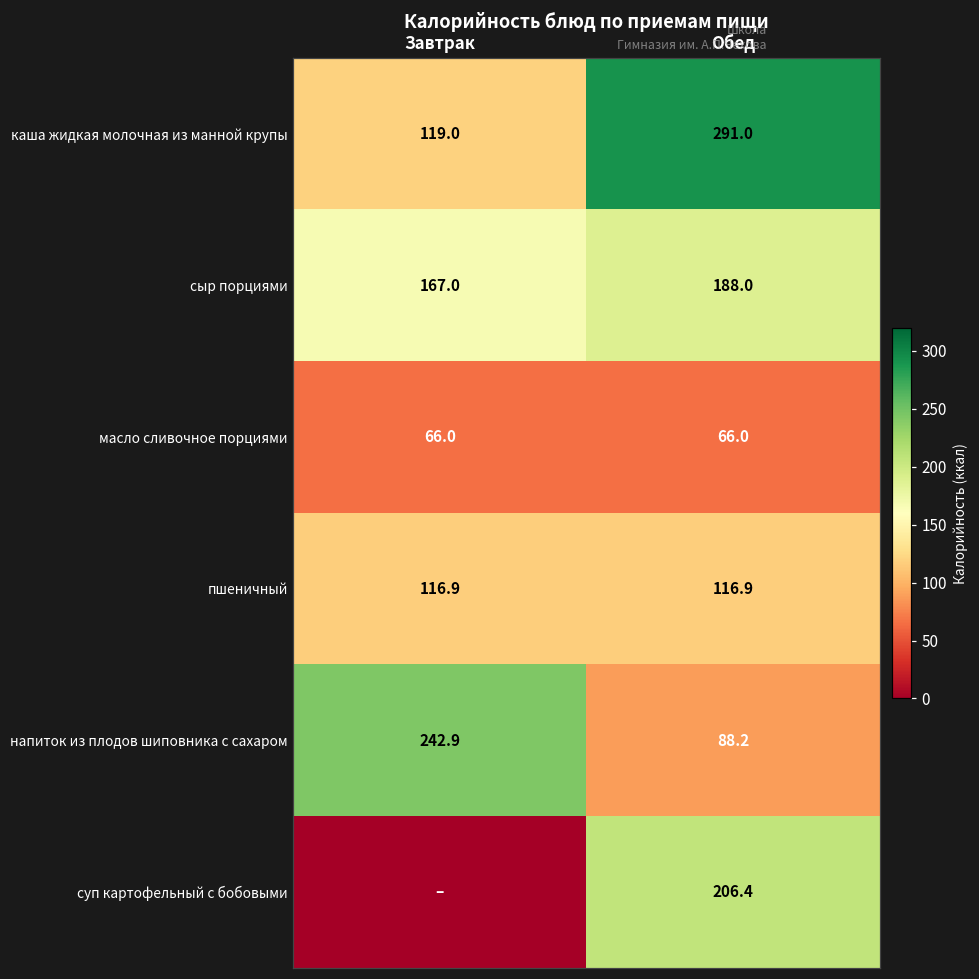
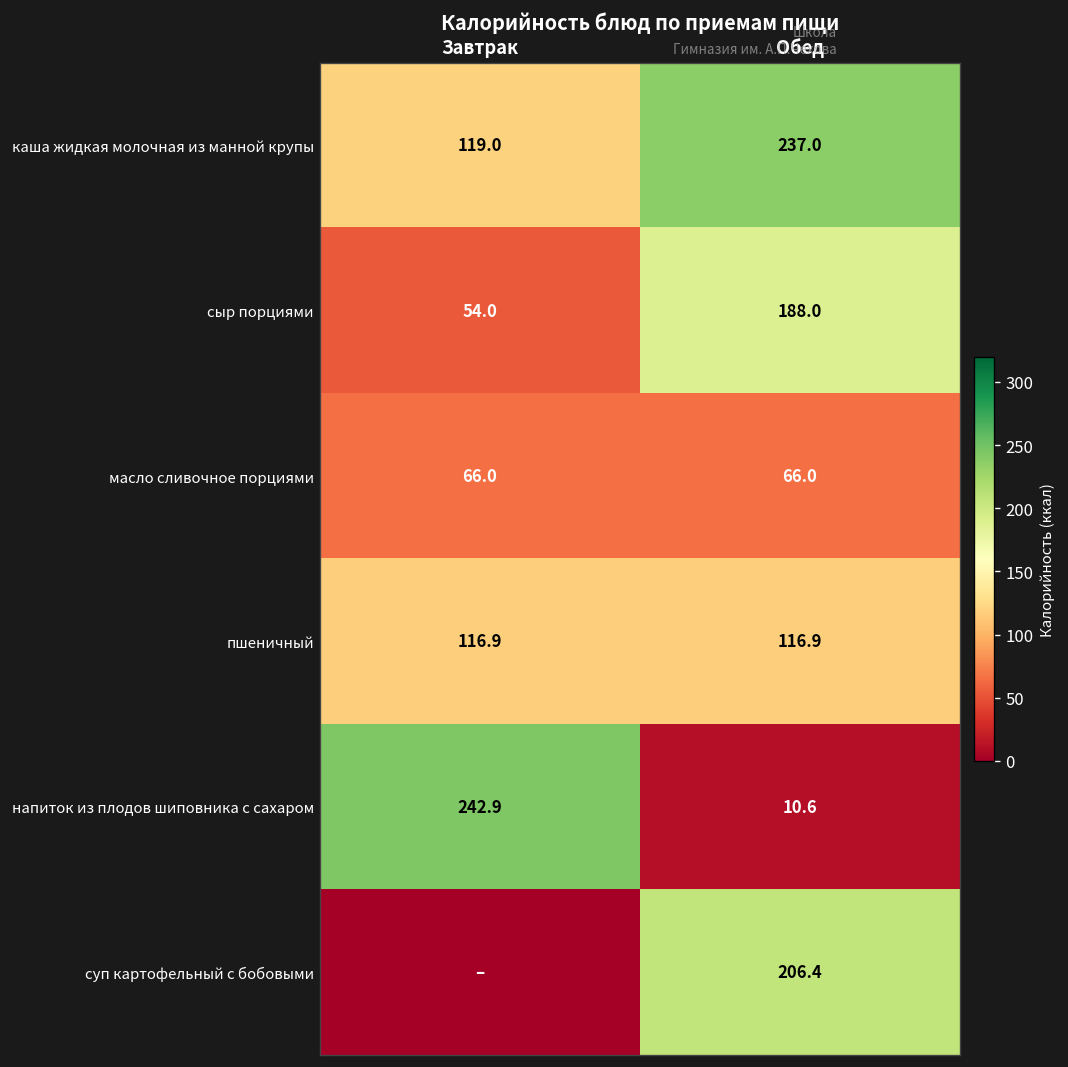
  {
    "каша жидкая молочная из манной крупы": {
      "Завтрак": 119.0,
-     "Обед": 291.0
+     "Обед": 237.0
    },
    "сыр порциями": {
-     "Завтрак": 167.0,
+     "Завтрак": 54.0,
      "Обед": 188.0
    },
    "масло сливочное порциями": {
      "Завтрак": 66.0,
      "Обед": 66.0
    },
    "пшеничный": {
      "Завтрак": 116.9,
      "Обед": 116.9
    },
    "напиток из плодов шиповника с сахаром": {
      "Завтрак": 242.9,
-     "Обед": 88.2
+     "Обед": 10.6
    },
    "суп картофельный с бобовыми": {
      "Обед": 206.4
    }
  }
